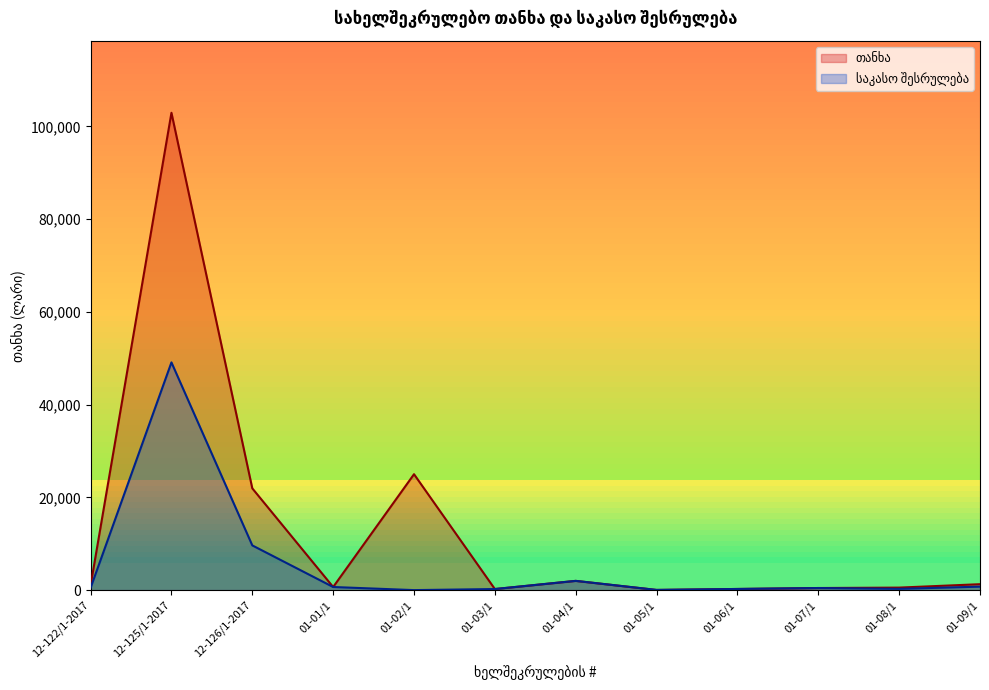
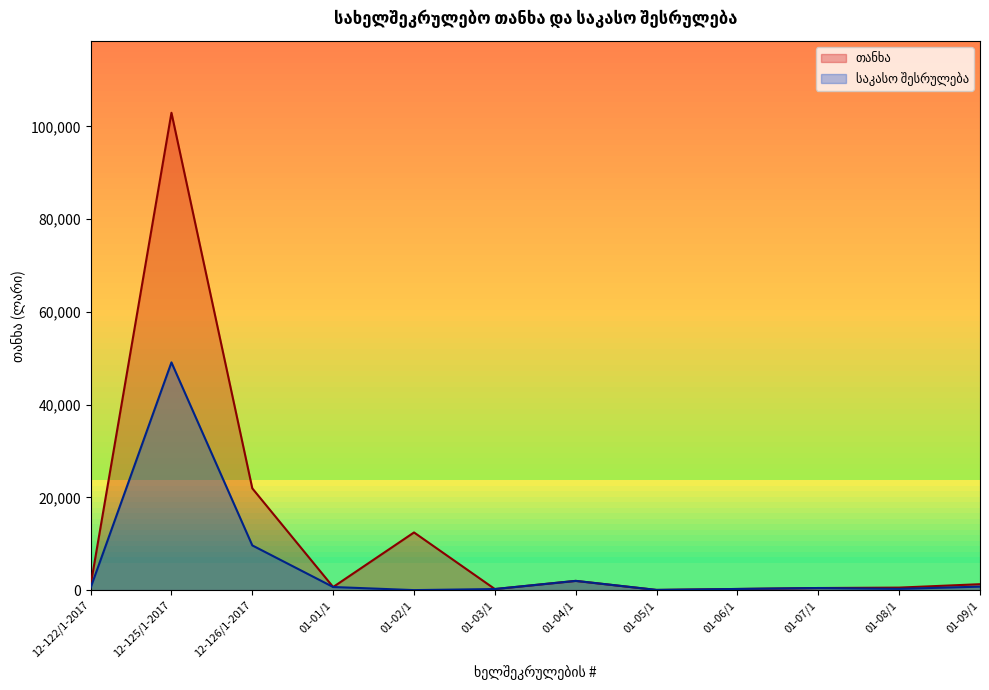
  {
    "თანხა": {
      "12-125/1-2017": "103,000",
      "12-126/1-2017": "22,000",
-     "01-02/1": "25,000"
+     "01-02/1": "12,000"
    },
    "საკასო შესრულება": {
      "12-125/1-2017": "49,000",
      "12-126/1-2017": "10,000",
      "01-02/1": "0"
    }
  }
